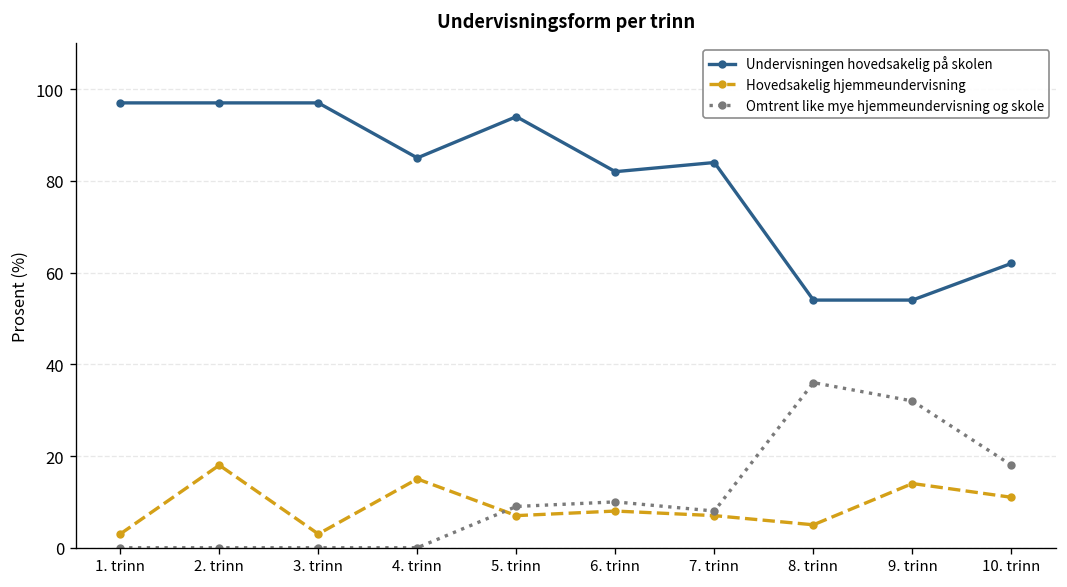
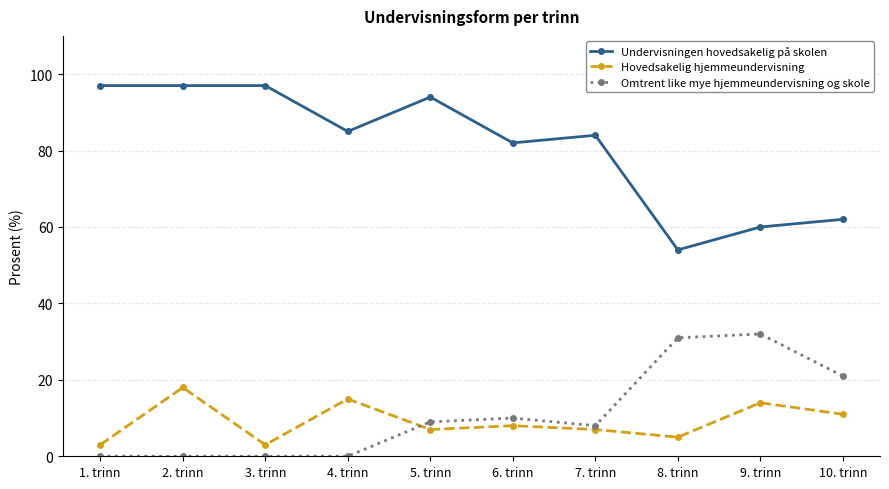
  {
    "Undervisningen hovedsakelig på skolen": {
      "1. trinn": 97,
      "2. trinn": 97,
      "3. trinn": 97,
      "4. trinn": 85,
      "5. trinn": 94,
      "6. trinn": 82,
      "7. trinn": 84,
      "8. trinn": 54,
-     "9. trinn": 54,
+     "9. trinn": 60,
      "10. trinn": 62
    },
    "Hovedsakelig hjemmeundervisning": {
      "1. trinn": 3,
      "2. trinn": 18,
      "3. trinn": 3,
      "4. trinn": 15,
      "5. trinn": 7,
      "6. trinn": 8,
      "7. trinn": 7,
      "8. trinn": 5,
      "9. trinn": 14,
      "10. trinn": 11
    },
    "Omtrent like mye hjemmeundervisning og skole": {
      "1. trinn": 0,
      "2. trinn": 0,
      "3. trinn": 0,
      "4. trinn": 0,
      "5. trinn": 9,
      "6. trinn": 10,
      "7. trinn": 8,
-     "8. trinn": 36,
+     "8. trinn": 31,
      "9. trinn": 32,
-     "10. trinn": 18
+     "10. trinn": 21
    }
  }
